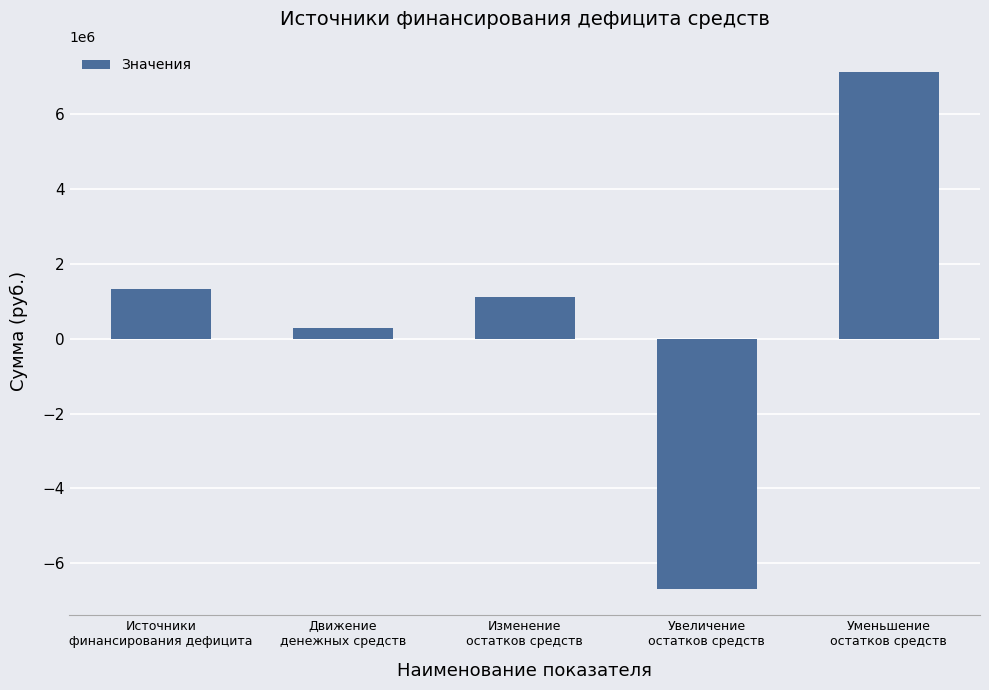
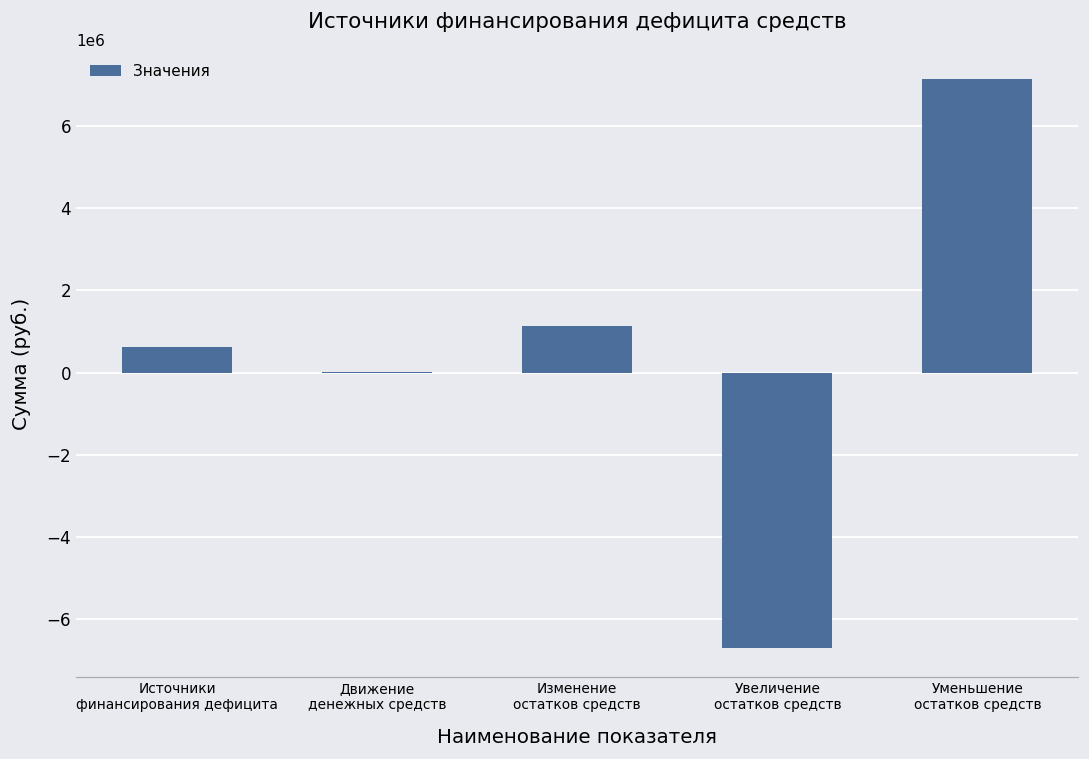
  {
-   "Источники финансирования дефицита": 1300000,
-   "Движение денежных средств": 300000,
+   "Источники финансирования дефицита": 600000,
+   "Движение денежных средств": 0,
    "Изменение остатков средств": 1100000,
    "Увеличение остатков средств": -6700000,
    "Уменьшение остатков средств": 7100000
  }
